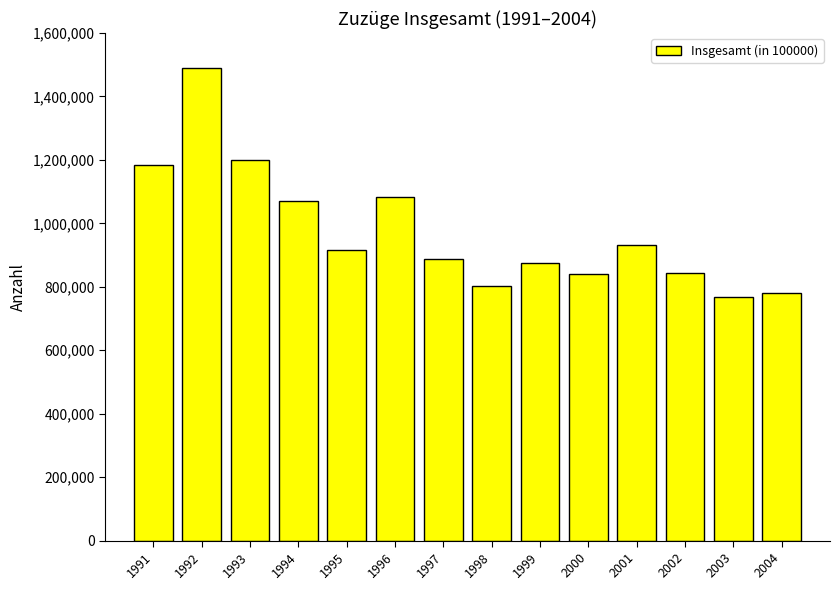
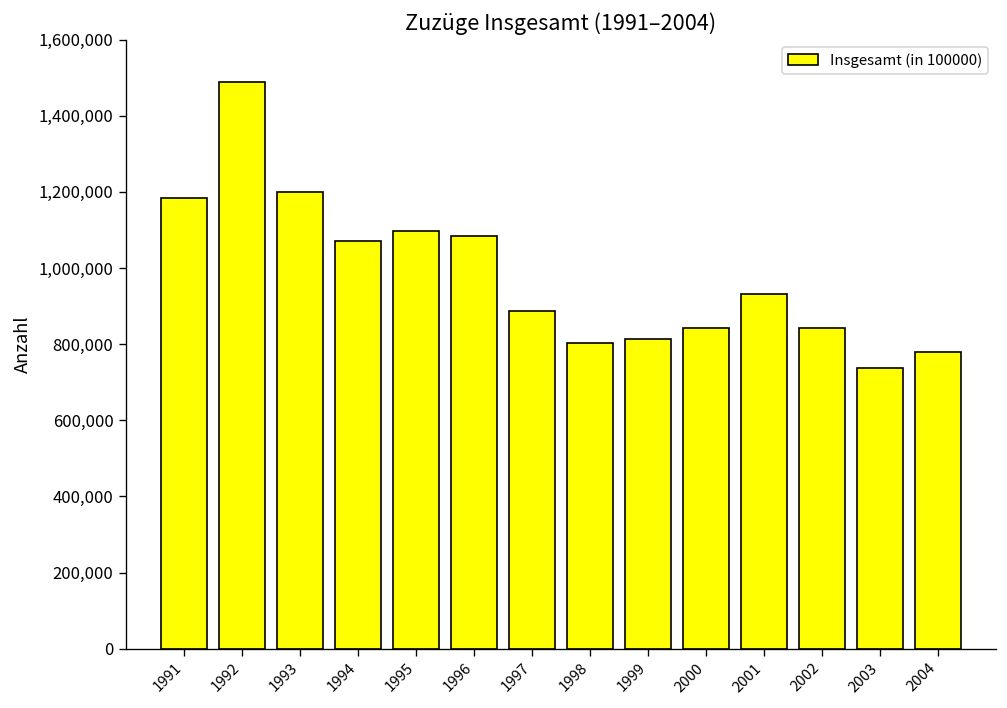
  {
    "1991": "1,180,000",
    "1992": "1,490,000",
    "1993": "1,200,000",
    "1994": "1,070,000",
-   "1995": "920,000",
+   "1995": "1,100,000",
    "1996": "1,080,000",
    "1997": "890,000",
    "1998": "800,000",
-   "1999": "870,000",
+   "1999": "810,000",
    "2000": "840,000",
    "2001": "930,000",
    "2002": "840,000",
-   "2003": "770,000",
+   "2003": "740,000",
    "2004": "780,000"
  }
